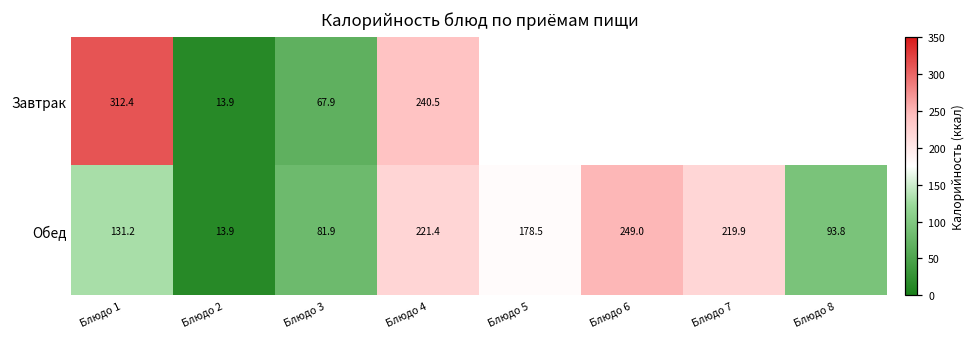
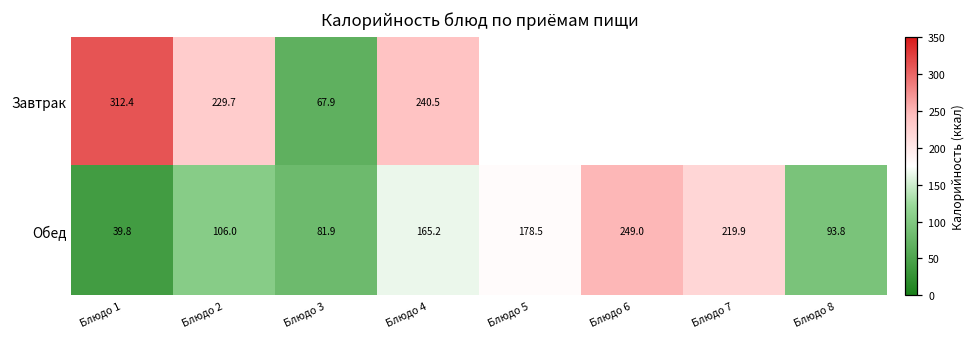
  {
    "Завтрак": {
      "Блюдо 1": 312.4,
-     "Блюдо 2": 13.9,
+     "Блюдо 2": 229.7,
      "Блюдо 3": 67.9,
      "Блюдо 4": 240.5
    },
    "Обед": {
-     "Блюдо 1": 131.2,
-     "Блюдо 2": 13.9,
+     "Блюдо 1": 39.8,
+     "Блюдо 2": 106.0,
      "Блюдо 3": 81.9,
-     "Блюдо 4": 221.4,
+     "Блюдо 4": 165.2,
      "Блюдо 5": 178.5,
      "Блюдо 6": 249.0,
      "Блюдо 7": 219.9,
      "Блюдо 8": 93.8
    }
  }
